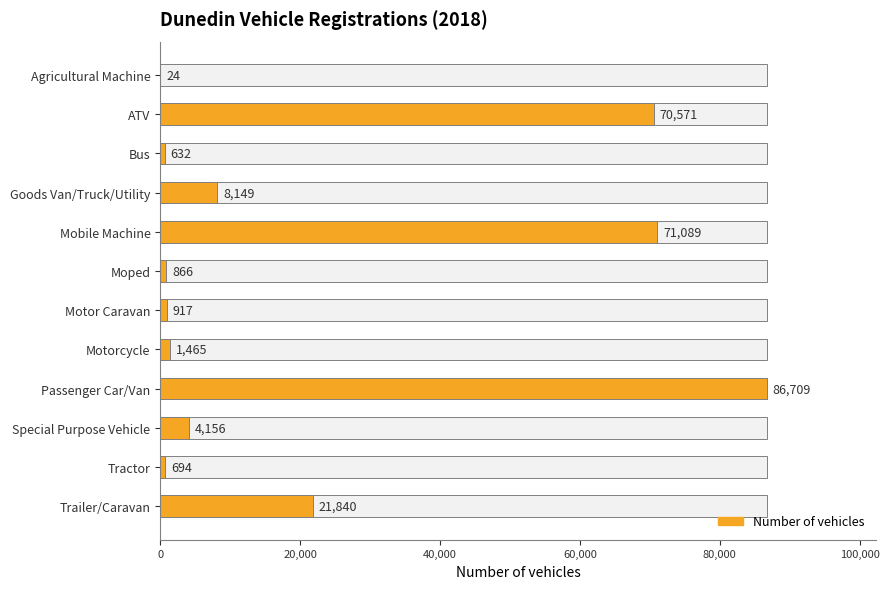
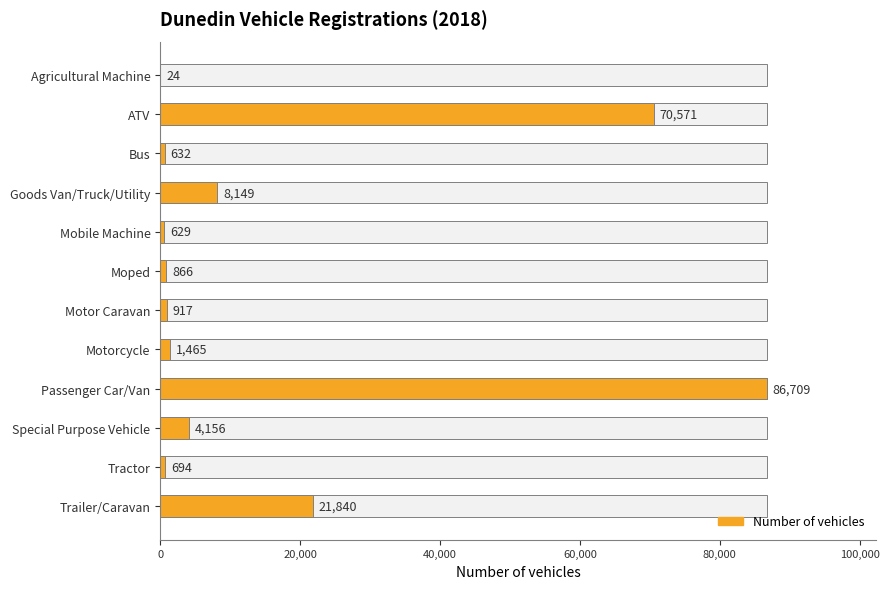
  {
    "Number of vehicles": {
      "Agricultural Machine": "24",
-     "Mobile Machine": "71,089",
+     "Mobile Machine": "629",
      "Passenger Car/Van": "86,709"
    }
  }
